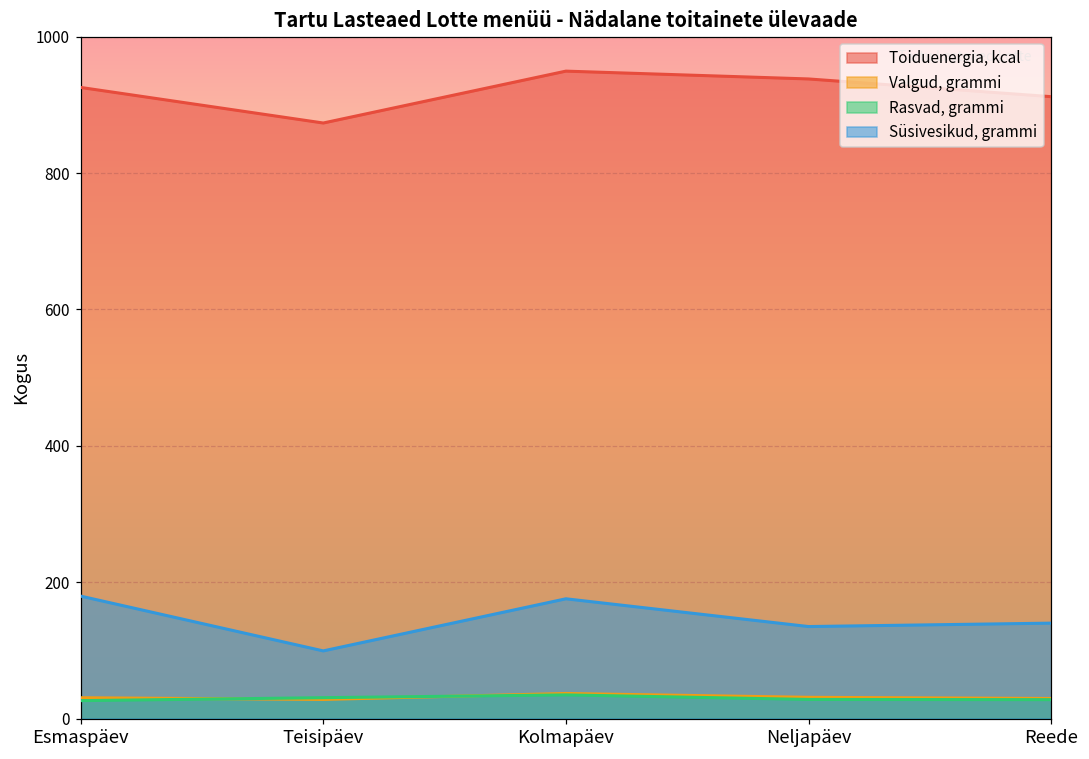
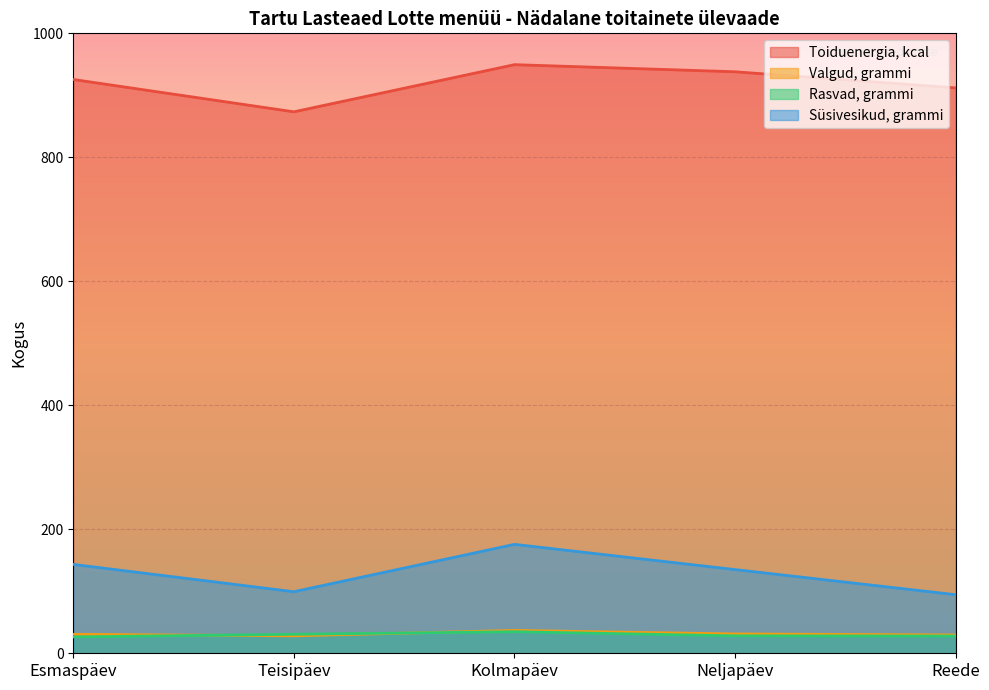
  {
    "Toiduenergia, kcal": {
      "Esmaspäev": 930,
      "Teisipäev": 870,
      "Kolmapäev": 950,
      "Neljapäev": 940,
      "Reede": 910
    },
    "Valgud, grammi": {
      "Esmaspäev": 30
    },
    "Rasvad, grammi": {
      "Esmaspäev": 30
    },
    "Süsivesikud, grammi": {
-     "Esmaspäev": 180,
+     "Esmaspäev": 140,
      "Teisipäev": 100,
      "Kolmapäev": 180,
      "Neljapäev": 140,
-     "Reede": 140
+     "Reede": 90
    }
  }
